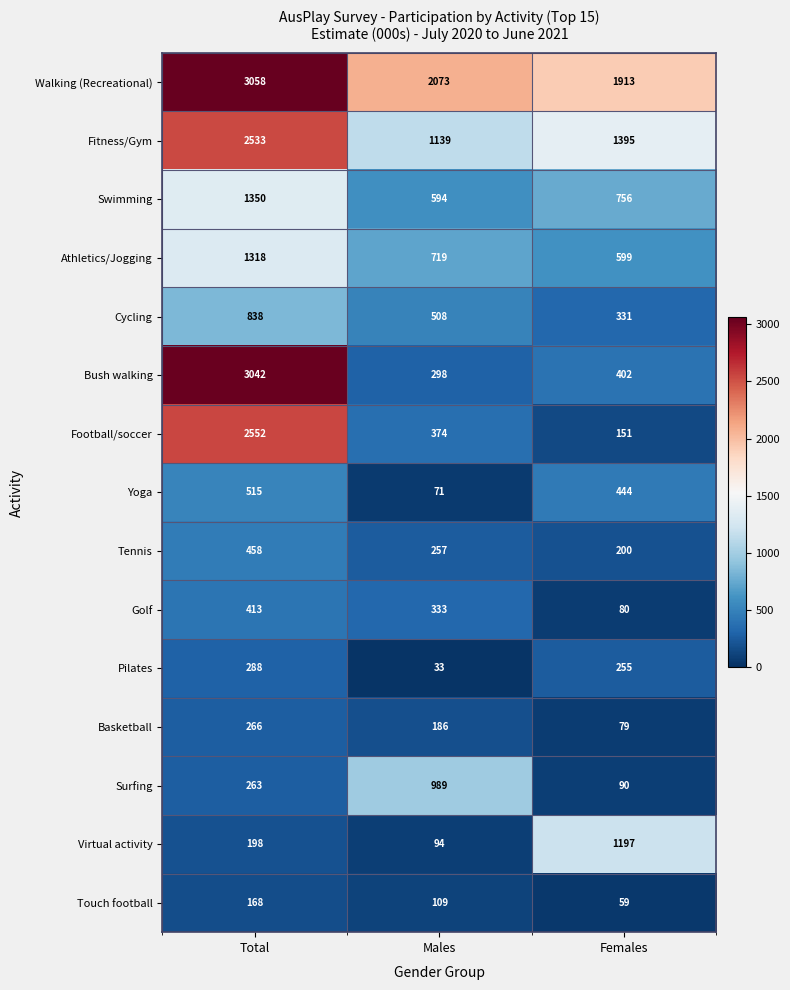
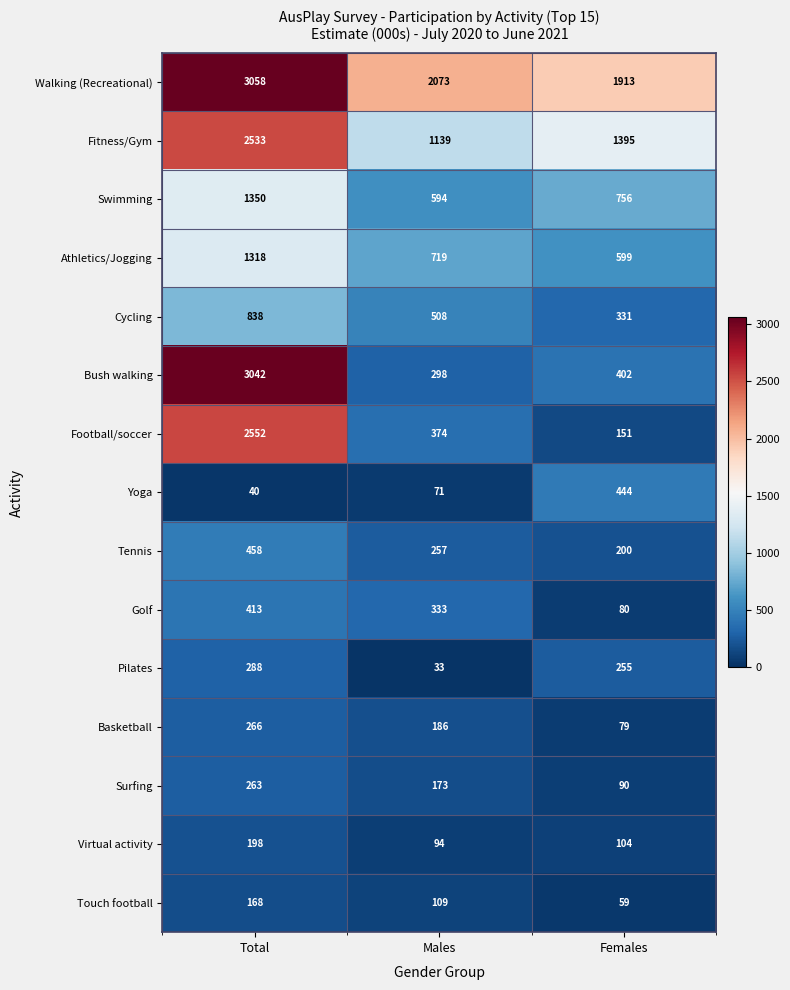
  {
    "Walking (Recreational)": {
      "Total": 3058,
      "Males": 2073,
      "Females": 1913
    },
    "Fitness/Gym": {
      "Total": 2533,
      "Males": 1139,
      "Females": 1395
    },
    "Swimming": {
      "Total": 1350,
      "Males": 594,
      "Females": 756
    },
    "Athletics/Jogging": {
      "Total": 1318,
      "Males": 719,
      "Females": 599
    },
    "Cycling": {
      "Total": 838,
      "Males": 508,
      "Females": 331
    },
    "Bush walking": {
      "Total": 3042,
      "Males": 298,
      "Females": 402
    },
    "Football/soccer": {
      "Total": 2552,
      "Males": 374,
      "Females": 151
    },
    "Yoga": {
-     "Total": 515,
+     "Total": 40,
      "Males": 71,
      "Females": 444
    },
    "Tennis": {
      "Total": 458,
      "Males": 257,
      "Females": 200
    },
    "Golf": {
      "Total": 413,
      "Males": 333,
      "Females": 80
    },
    "Pilates": {
      "Total": 288,
      "Males": 33,
      "Females": 255
    },
    "Basketball": {
      "Total": 266,
      "Males": 186,
      "Females": 79
    },
    "Surfing": {
      "Total": 263,
-     "Males": 989,
+     "Males": 173,
      "Females": 90
    },
    "Virtual activity": {
      "Total": 198,
      "Males": 94,
-     "Females": 1197
+     "Females": 104
    },
    "Touch football": {
      "Total": 168,
      "Males": 109,
      "Females": 59
    }
  }
